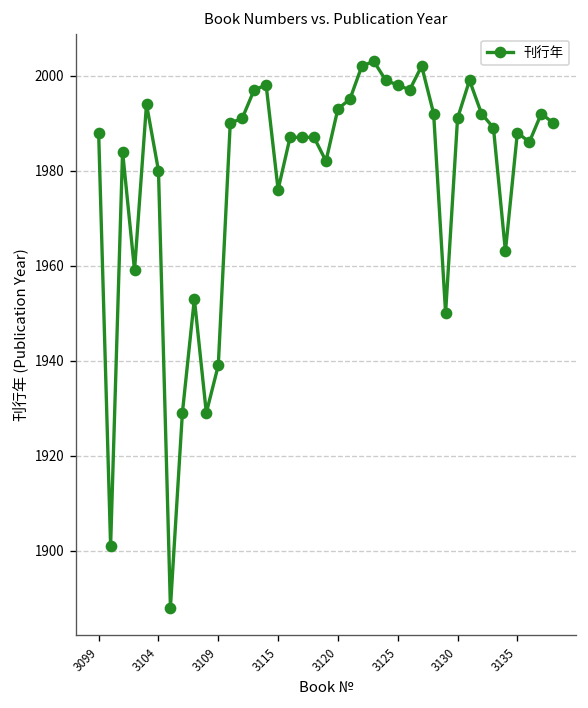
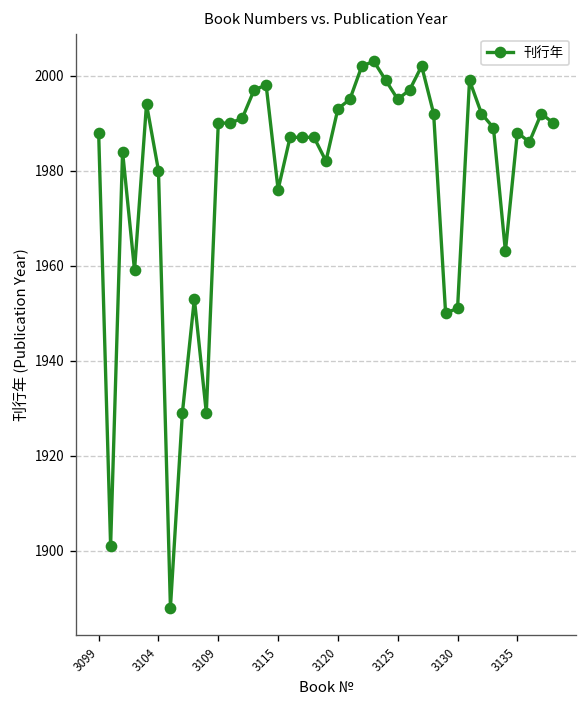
  {
    "3099": 1988,
    "3104": 1980,
-   "3109": 1939,
+   "3109": 1990,
    "3115": 1976,
    "3120": 1993,
-   "3125": 1998,
-   "3130": 1991,
+   "3125": 1995,
+   "3130": 1951,
    "3135": 1988
  }
